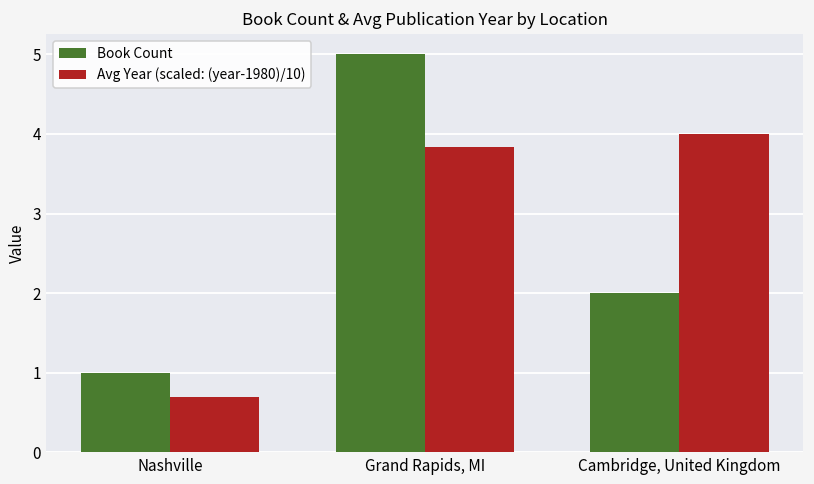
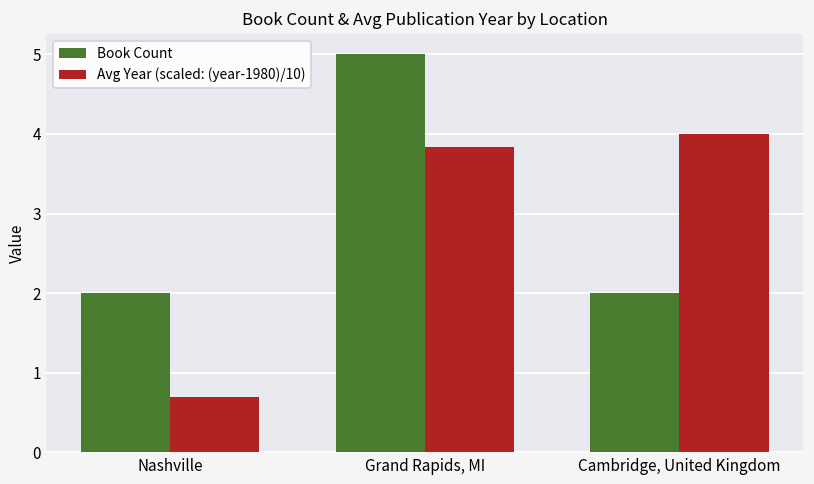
  {
    "Book Count": {
-     "Nashville": 1,
+     "Nashville": 2,
      "Grand Rapids, MI": 5,
      "Cambridge, United Kingdom": 2
    },
    "Avg Year (scaled: (year-1980)/10)": {
      "Nashville": 0.7,
      "Grand Rapids, MI": 3.8,
      "Cambridge, United Kingdom": 4
    }
  }
